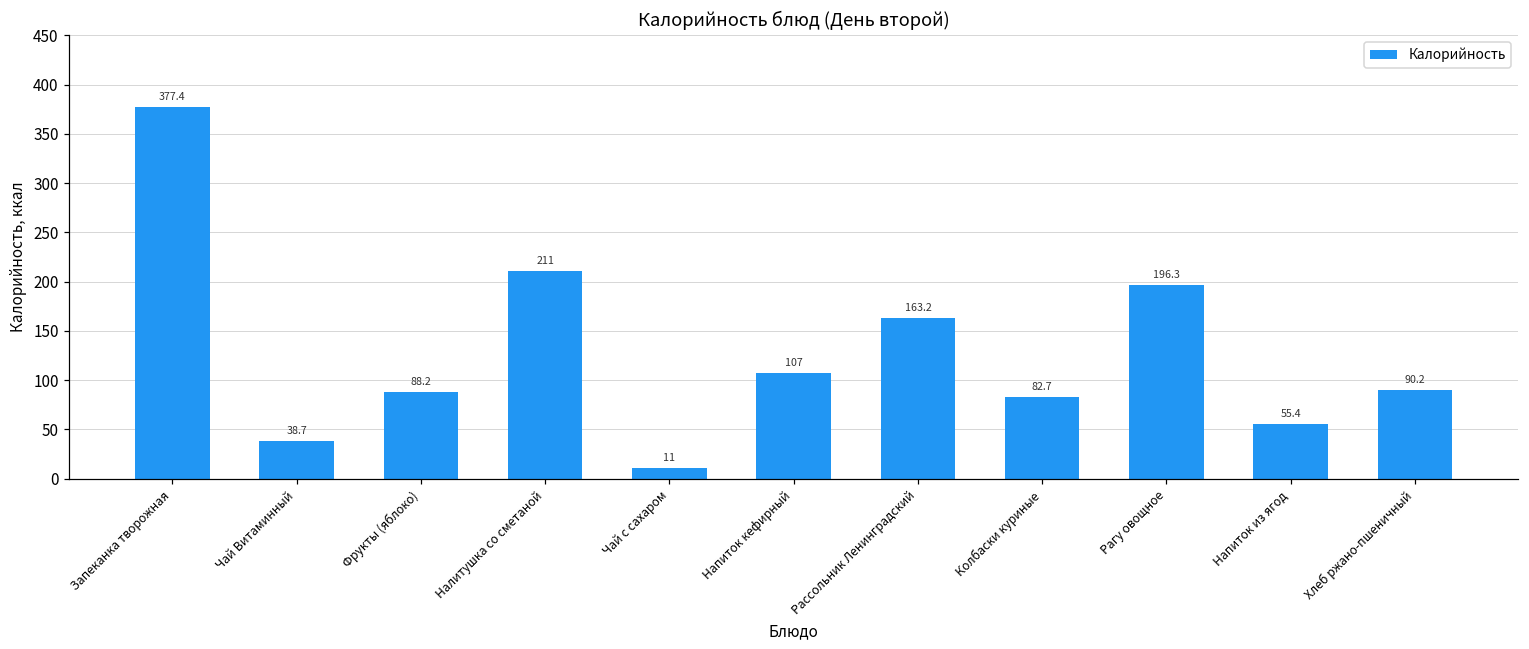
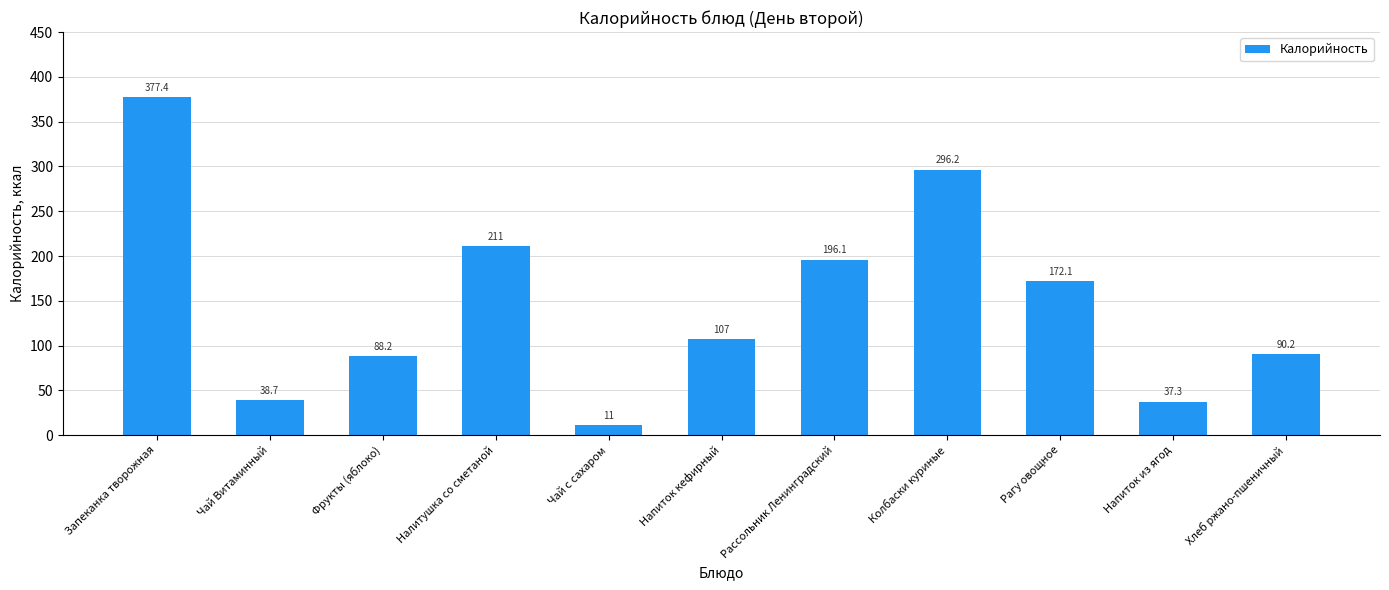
  {
    "Запеканка творожная": 377.4,
    "Чай Витаминный": 38.7,
    "Фрукты (яблоко)": 88.2,
    "Налитушка со сметаной": 211,
    "Чай с сахаром": 11,
    "Напиток кефирный": 107,
-   "Рассольник Ленинградский": 163.2,
-   "Колбаски куриные": 82.7,
-   "Рагу овощное": 196.3,
-   "Напиток из ягод": 55.4,
+   "Рассольник Ленинградский": 196.1,
+   "Колбаски куриные": 296.2,
+   "Рагу овощное": 172.1,
+   "Напиток из ягод": 37.3,
    "Хлеб ржано-пшеничный": 90.2
  }
